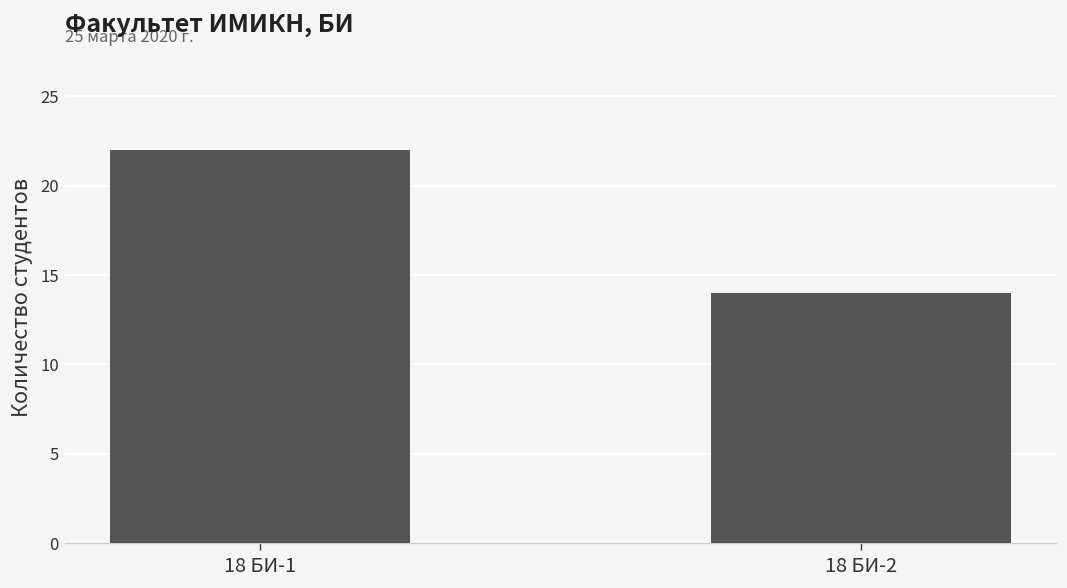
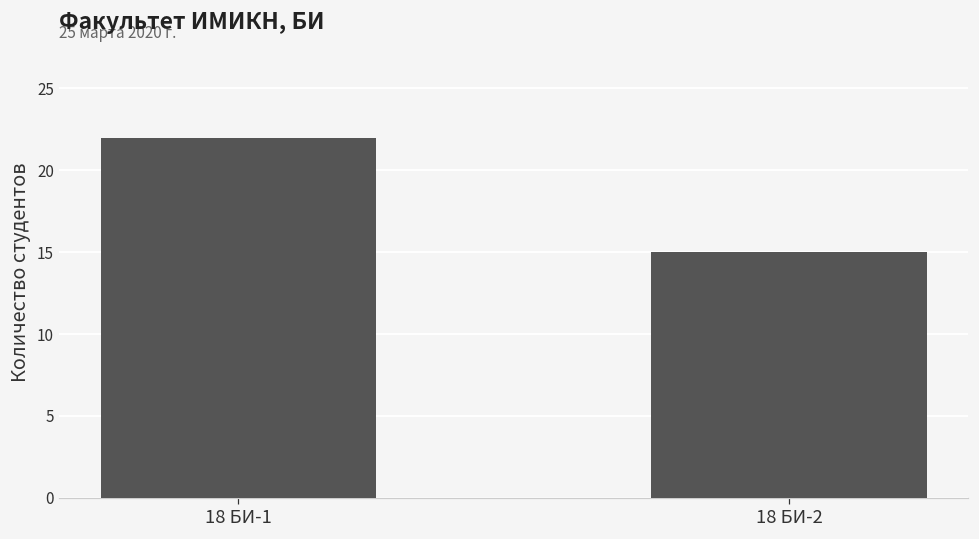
  {
    "18 БИ-1": 22,
-   "18 БИ-2": 14
+   "18 БИ-2": 15
  }
